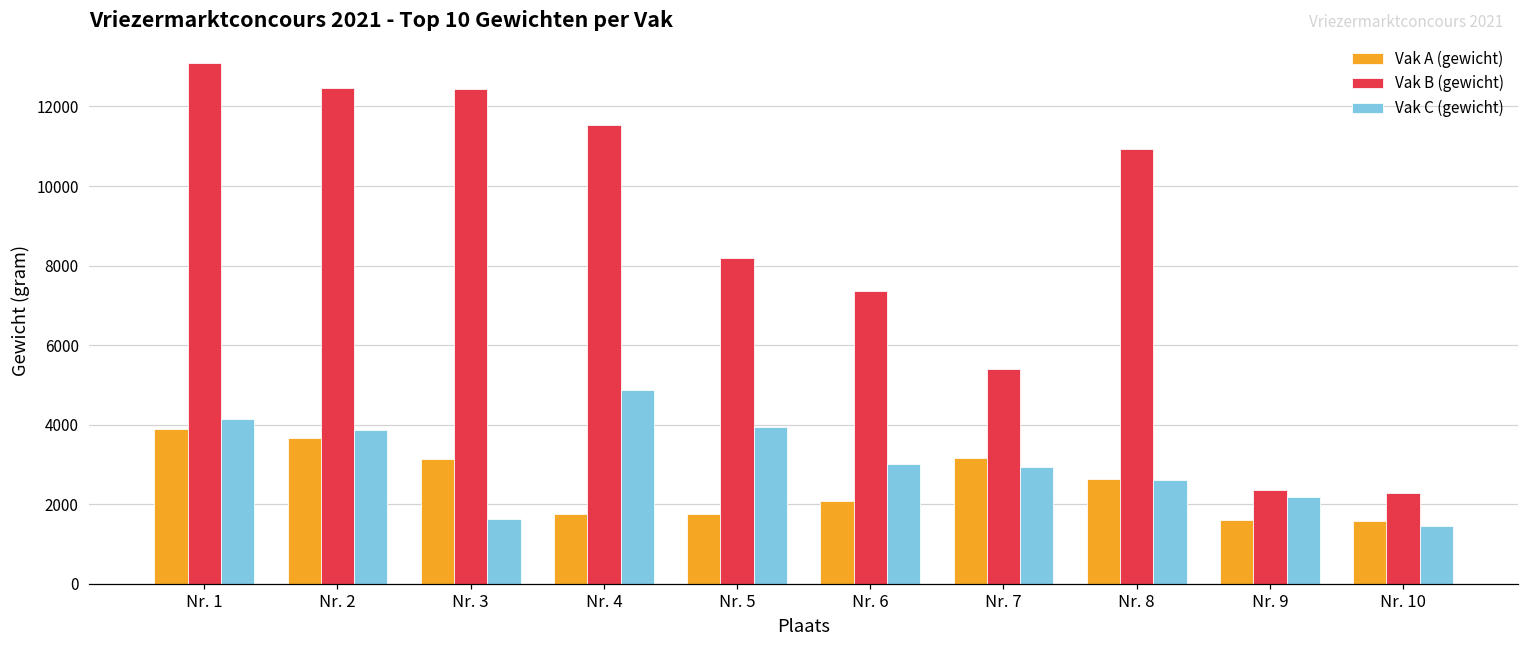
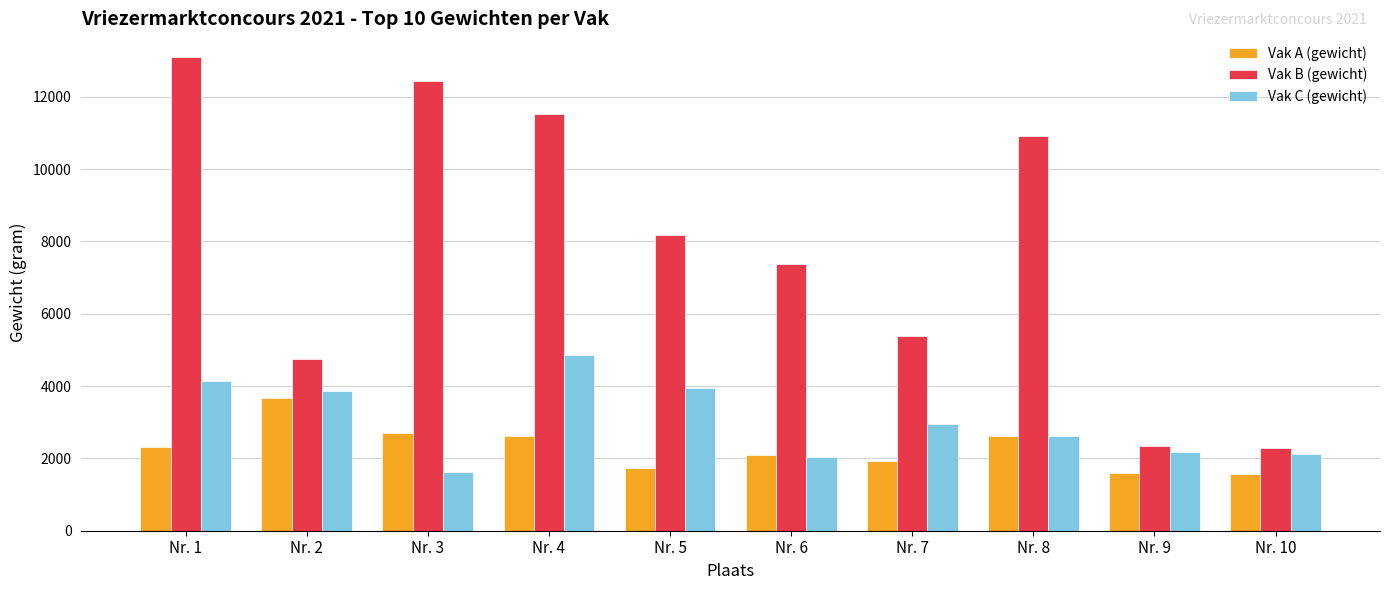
  {
    "Vak A (gewicht)": {
-     "Nr. 1": 3900,
+     "Nr. 1": 2300,
      "Nr. 2": 3700,
-     "Nr. 3": 3100,
-     "Nr. 4": 1800,
+     "Nr. 3": 2700,
+     "Nr. 4": 2600,
      "Nr. 5": 1700,
      "Nr. 6": 2100,
-     "Nr. 7": 3200,
+     "Nr. 7": 1900,
      "Nr. 8": 2600,
      "Nr. 9": 1600,
      "Nr. 10": 1600
    },
    "Vak B (gewicht)": {
      "Nr. 1": 13100,
-     "Nr. 2": 12500,
+     "Nr. 2": 4800,
      "Nr. 3": 12400,
      "Nr. 4": 11500,
      "Nr. 5": 8200,
      "Nr. 6": 7400,
      "Nr. 7": 5400,
      "Nr. 8": 10900,
      "Nr. 9": 2400,
      "Nr. 10": 2300
    },
    "Vak C (gewicht)": {
      "Nr. 1": 4100,
      "Nr. 2": 3900,
      "Nr. 3": 1600,
      "Nr. 4": 4900,
      "Nr. 5": 4000,
-     "Nr. 6": 3000,
+     "Nr. 6": 2100,
      "Nr. 7": 2900,
      "Nr. 8": 2600,
      "Nr. 9": 2200,
-     "Nr. 10": 1500
+     "Nr. 10": 2100
    }
  }
